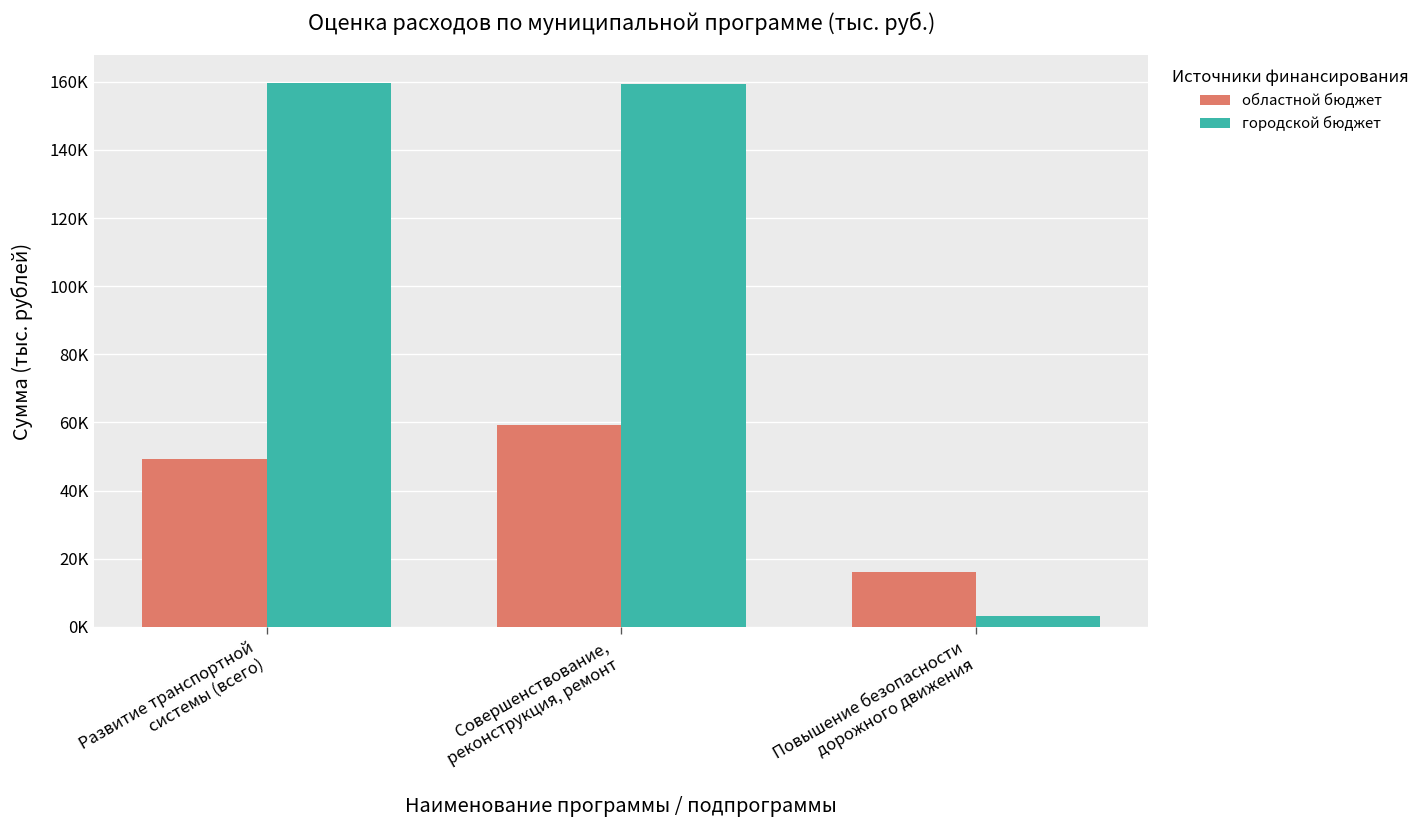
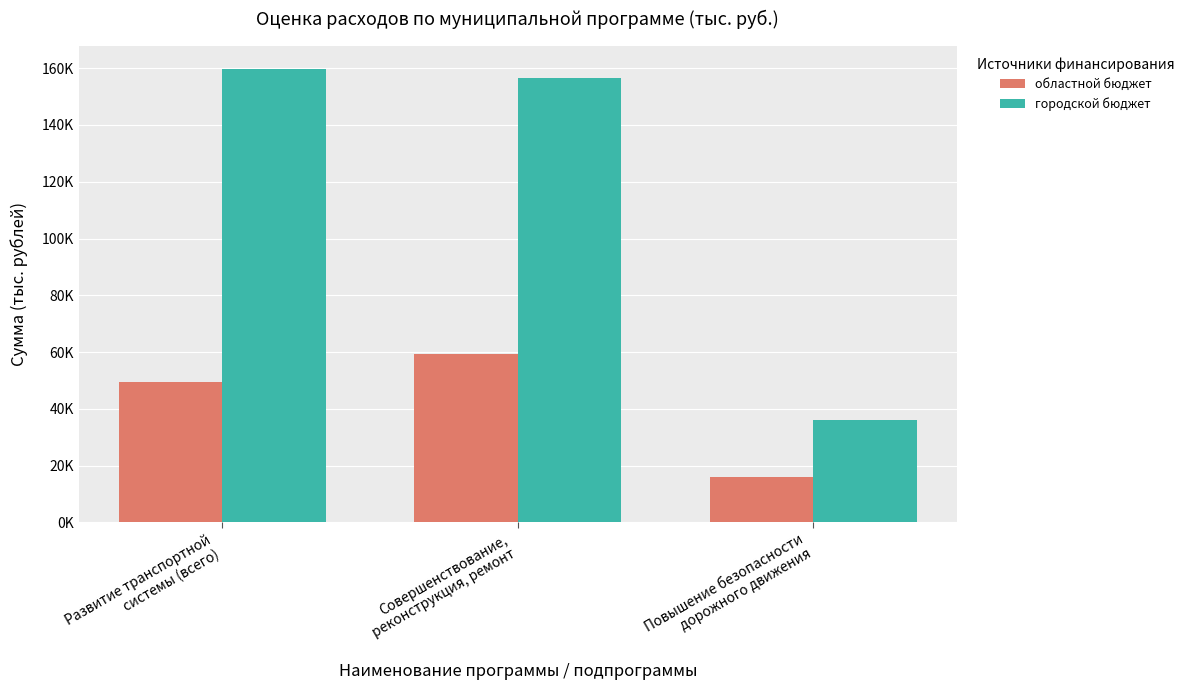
  {
    "областной бюджет": {
      "Развитие транспортной системы (всего)": 49000,
      "Совершенствование, реконструкция, ремонт": 59000,
      "Повышение безопасности дорожного движения": 16000
    },
    "городской бюджет": {
      "Развитие транспортной системы (всего)": 160000,
-     "Совершенствование, реконструкция, ремонт": 159000,
-     "Повышение безопасности дорожного движения": 3000
+     "Совершенствование, реконструкция, ремонт": 156000,
+     "Повышение безопасности дорожного движения": 36000
    }
  }
